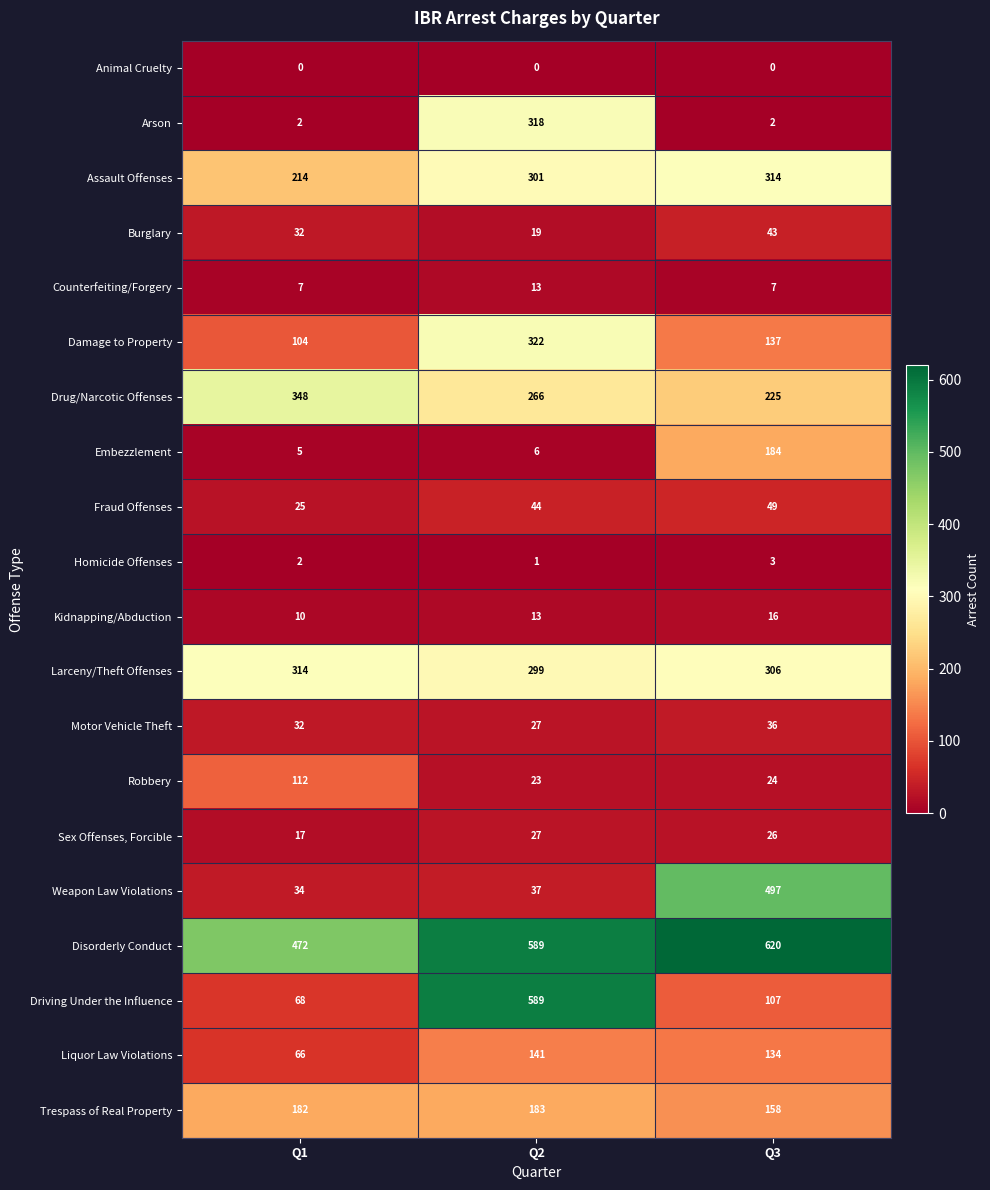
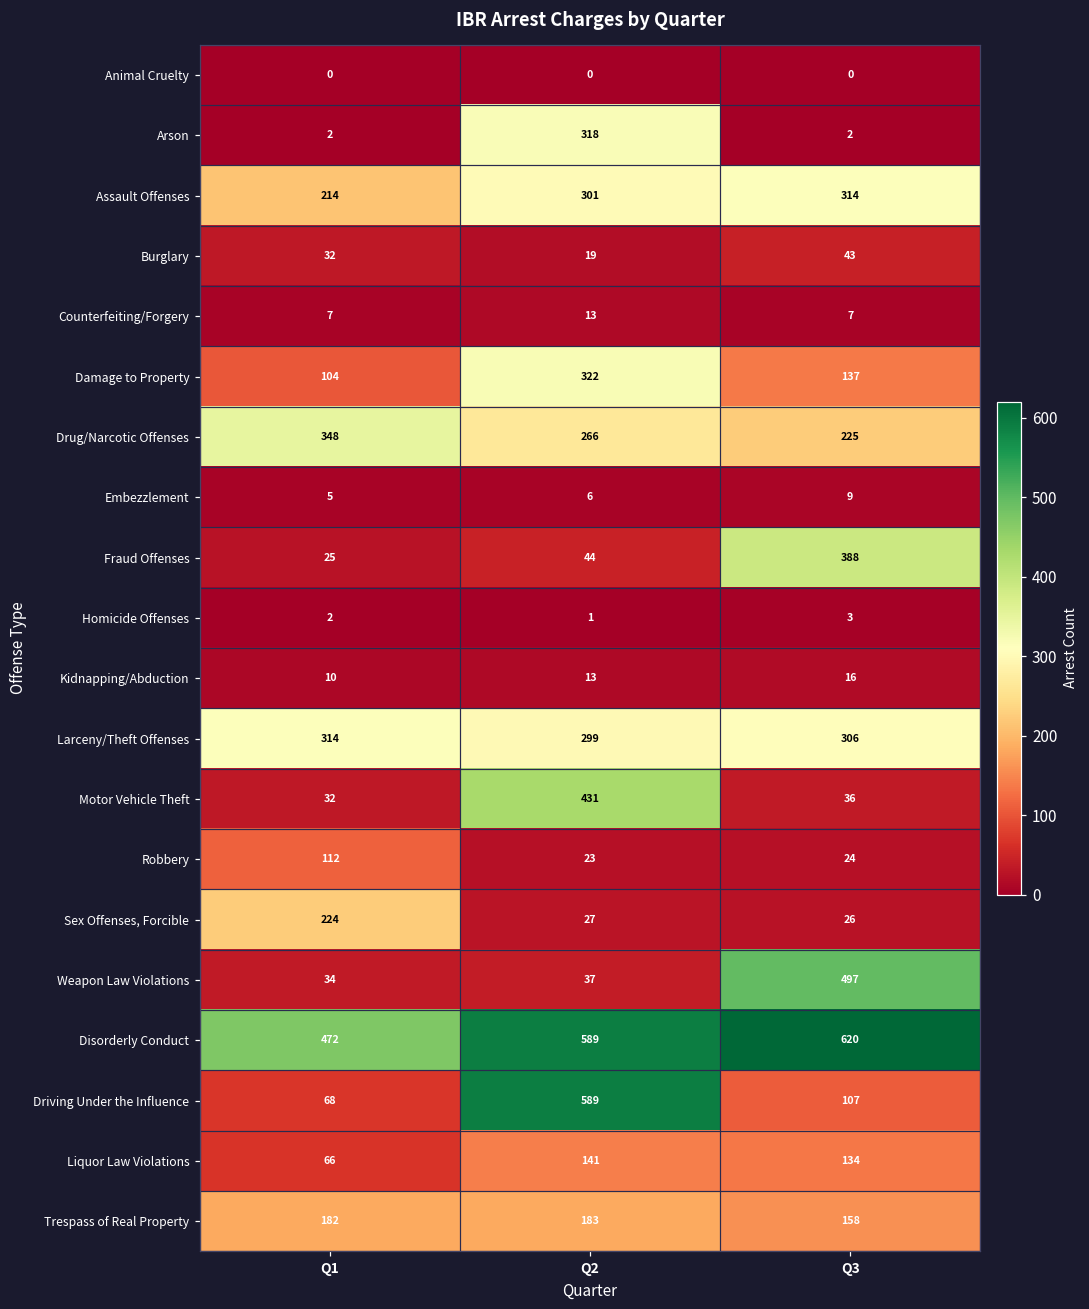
  {
    "Animal Cruelty": {
      "Q1": 0,
      "Q2": 0,
      "Q3": 0
    },
    "Arson": {
      "Q1": 2,
      "Q2": 318,
      "Q3": 2
    },
    "Assault Offenses": {
      "Q1": 214,
      "Q2": 301,
      "Q3": 314
    },
    "Burglary": {
      "Q1": 32,
      "Q2": 19,
      "Q3": 43
    },
    "Counterfeiting/Forgery": {
      "Q1": 7,
      "Q2": 13,
      "Q3": 7
    },
    "Damage to Property": {
      "Q1": 104,
      "Q2": 322,
      "Q3": 137
    },
    "Drug/Narcotic Offenses": {
      "Q1": 348,
      "Q2": 266,
      "Q3": 225
    },
    "Embezzlement": {
      "Q1": 5,
      "Q2": 6,
-     "Q3": 184
+     "Q3": 9
    },
    "Fraud Offenses": {
      "Q1": 25,
      "Q2": 44,
-     "Q3": 49
+     "Q3": 388
    },
    "Homicide Offenses": {
      "Q1": 2,
      "Q2": 1,
      "Q3": 3
    },
    "Kidnapping/Abduction": {
      "Q1": 10,
      "Q2": 13,
      "Q3": 16
    },
    "Larceny/Theft Offenses": {
      "Q1": 314,
      "Q2": 299,
      "Q3": 306
    },
    "Motor Vehicle Theft": {
      "Q1": 32,
-     "Q2": 27,
+     "Q2": 431,
      "Q3": 36
    },
    "Robbery": {
      "Q1": 112,
      "Q2": 23,
      "Q3": 24
    },
    "Sex Offenses, Forcible": {
-     "Q1": 17,
+     "Q1": 224,
      "Q2": 27,
      "Q3": 26
    },
    "Weapon Law Violations": {
      "Q1": 34,
      "Q2": 37,
      "Q3": 497
    },
    "Disorderly Conduct": {
      "Q1": 472,
      "Q2": 589,
      "Q3": 620
    },
    "Driving Under the Influence": {
      "Q1": 68,
      "Q2": 589,
      "Q3": 107
    },
    "Liquor Law Violations": {
      "Q1": 66,
      "Q2": 141,
      "Q3": 134
    },
    "Trespass of Real Property": {
      "Q1": 182,
      "Q2": 183,
      "Q3": 158
    }
  }
